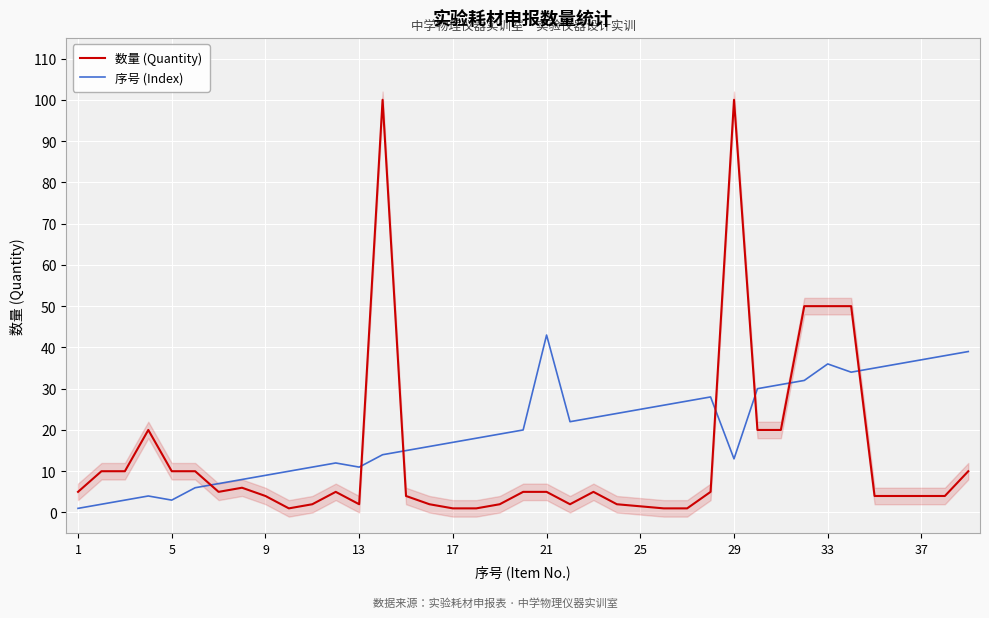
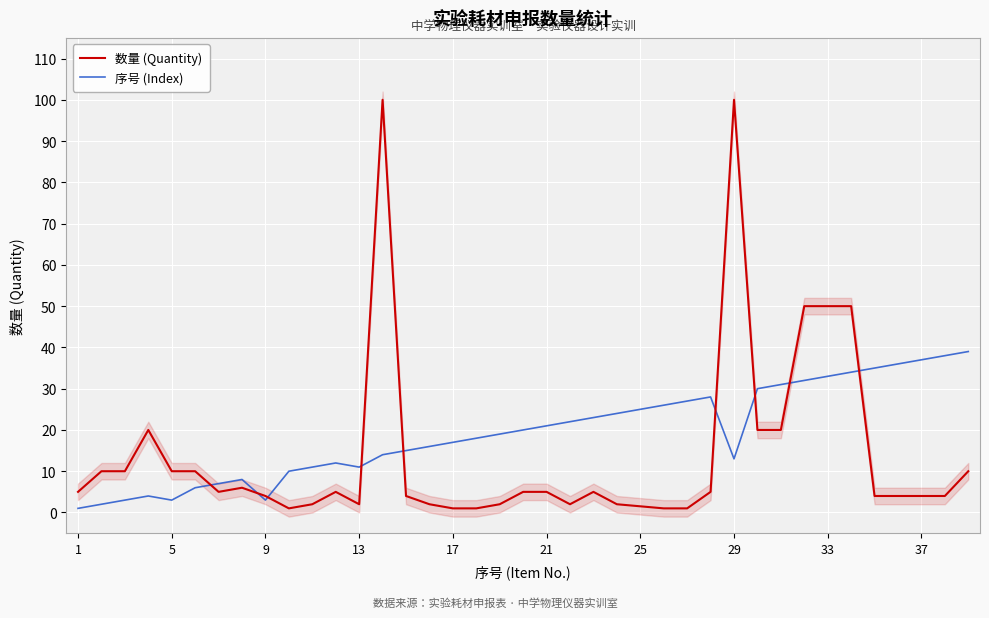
  {
    "序号 (Index)": {
      "1": 1,
      "5": 3,
-     "9": 9,
+     "9": 3,
      "13": 11,
      "17": 17,
-     "21": 43,
+     "21": 21,
      "25": 25,
      "29": 13,
-     "33": 36,
+     "33": 33,
      "37": 37
    }
  }
